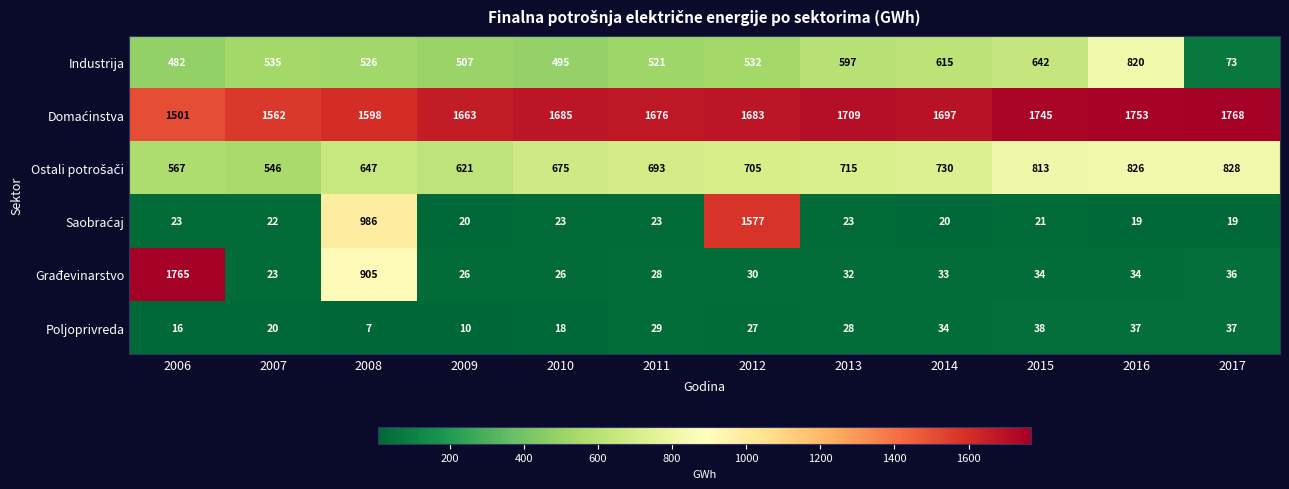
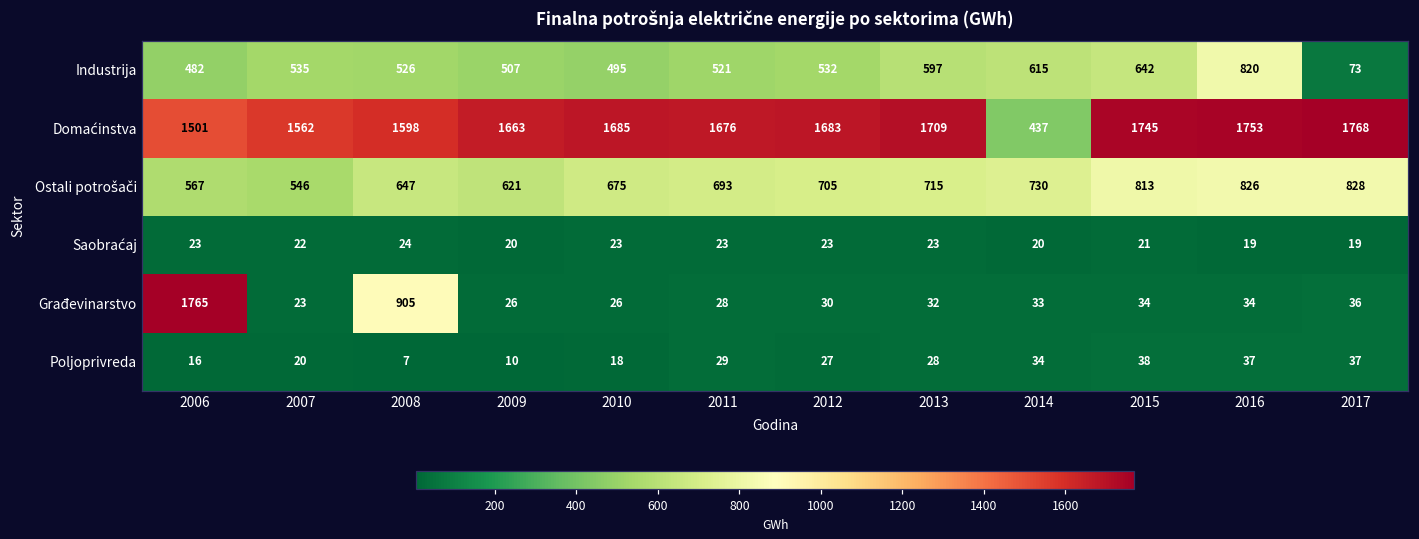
  {
    "Industrija": {
      "2006": 482,
      "2007": 535,
      "2008": 526,
      "2009": 507,
      "2010": 495,
      "2011": 521,
      "2012": 532,
      "2013": 597,
      "2014": 615,
      "2015": 642,
      "2016": 820,
      "2017": 73
    },
    "Domaćinstva": {
      "2006": 1501,
      "2007": 1562,
      "2008": 1598,
      "2009": 1663,
      "2010": 1685,
      "2011": 1676,
      "2012": 1683,
      "2013": 1709,
-     "2014": 1697,
+     "2014": 437,
      "2015": 1745,
      "2016": 1753,
      "2017": 1768
    },
    "Ostali potrošači": {
      "2006": 567,
      "2007": 546,
      "2008": 647,
      "2009": 621,
      "2010": 675,
      "2011": 693,
      "2012": 705,
      "2013": 715,
      "2014": 730,
      "2015": 813,
      "2016": 826,
      "2017": 828
    },
    "Saobraćaj": {
      "2006": 23,
      "2007": 22,
-     "2008": 986,
+     "2008": 24,
      "2009": 20,
      "2010": 23,
      "2011": 23,
-     "2012": 1577,
+     "2012": 23,
      "2013": 23,
      "2014": 20,
      "2015": 21,
      "2016": 19,
      "2017": 19
    },
    "Građevinarstvo": {
      "2006": 1765,
      "2007": 23,
      "2008": 905,
      "2009": 26,
      "2010": 26,
      "2011": 28,
      "2012": 30,
      "2013": 32,
      "2014": 33,
      "2015": 34,
      "2016": 34,
      "2017": 36
    },
    "Poljoprivreda": {
      "2006": 16,
      "2007": 20,
      "2008": 7,
      "2009": 10,
      "2010": 18,
      "2011": 29,
      "2012": 27,
      "2013": 28,
      "2014": 34,
      "2015": 38,
      "2016": 37,
      "2017": 37
    }
  }
